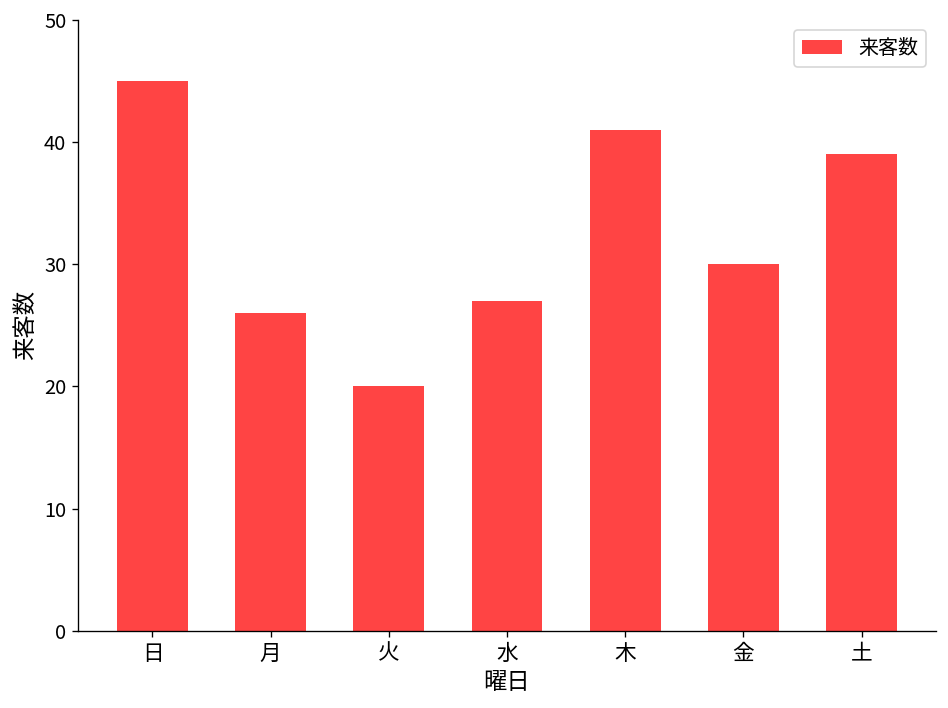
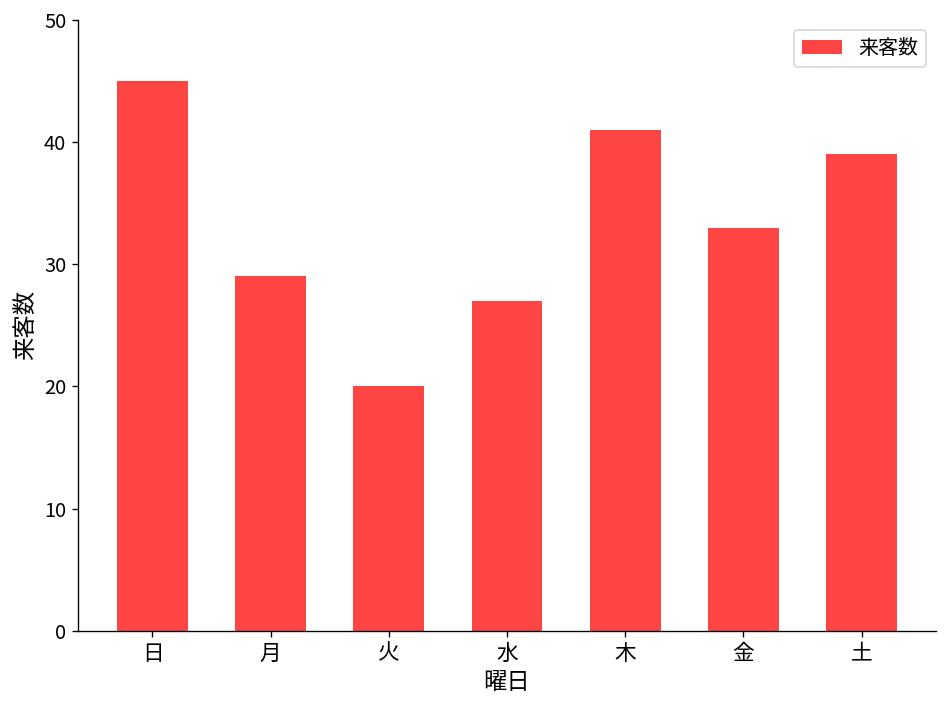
  {
    "日": 45,
-   "月": 26,
+   "月": 29,
    "火": 20,
    "水": 27,
    "木": 41,
-   "金": 30,
+   "金": 33,
    "土": 39
  }
